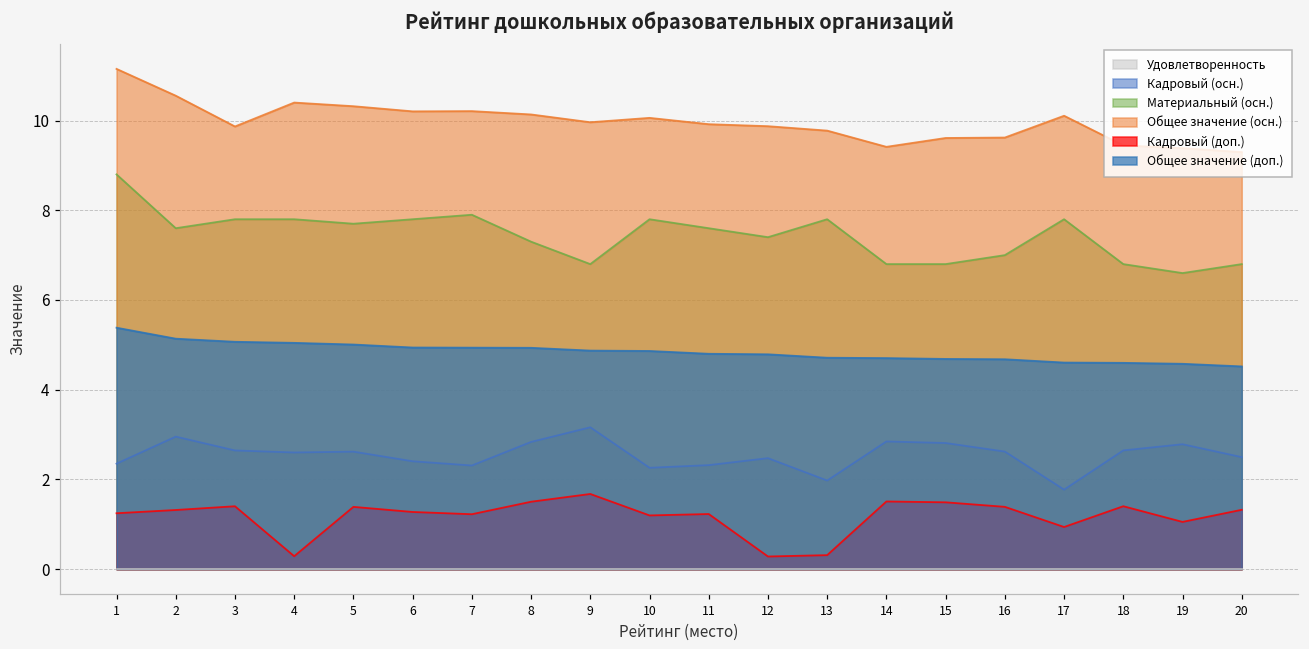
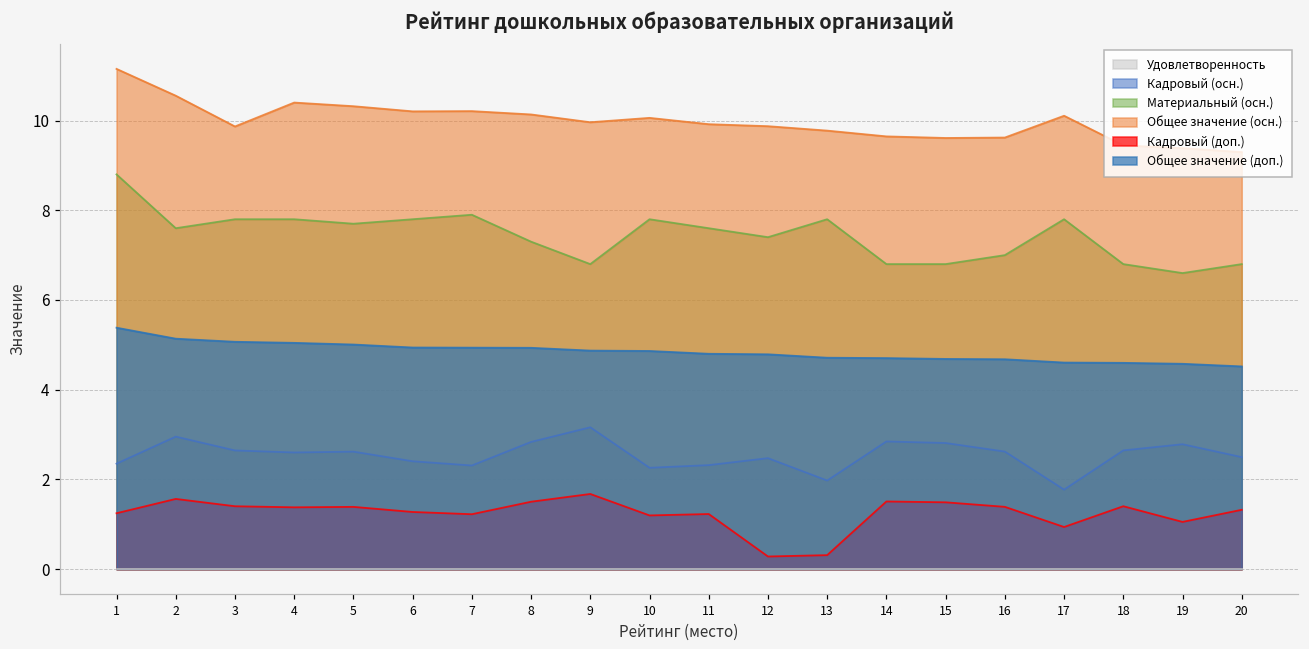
  {
    "Удовлетворенность": {
      "1": 0.0,
      "2": 0.0,
      "3": 0.0,
      "4": 0.0,
      "5": 0.0,
      "6": 0.0,
      "7": 0.0,
      "8": 0.0,
      "9": 0.0,
      "10": 0.0,
      "11": 0.0,
      "12": 0.0,
      "13": 0.0,
      "14": 0.0,
      "15": 0.0,
      "16": 0.0,
      "17": 0.0,
      "18": 0.0,
      "19": 0.0,
      "20": 0.0
    },
    "Материальный (осн.)": {
      "1": 8.8,
      "2": 7.6,
      "3": 7.8,
      "4": 7.8,
      "5": 7.7,
      "6": 7.8,
      "7": 7.9,
      "8": 7.3,
      "9": 6.8,
      "10": 7.8,
      "11": 7.6,
      "12": 7.4,
      "13": 7.8,
      "14": 6.8,
      "15": 6.8,
      "16": 7.0,
      "17": 7.8,
      "18": 6.8,
      "19": 6.6,
      "20": 6.8
    },
    "Общее значение (осн.)": {
      "1": 11.2,
      "2": 10.6,
      "3": 9.9,
      "4": 10.4,
      "5": 10.3,
      "6": 10.2,
      "7": 10.2,
      "8": 10.1,
      "9": 10.0,
      "10": 10.1,
      "11": 9.9,
      "12": 9.9,
      "13": 9.8,
-     "14": 9.4,
+     "14": 9.6,
      "15": 9.6,
      "16": 9.6,
      "17": 10.1
    },
    "Кадровый (доп.)": {
      "1": 1.2,
-     "2": 1.3,
+     "2": 1.6,
      "3": 1.4,
-     "4": 0.3,
+     "4": 1.4,
      "5": 1.4,
      "6": 1.3,
      "7": 1.2,
      "8": 1.5,
      "9": 1.7,
      "10": 1.2,
      "11": 1.2,
      "12": 0.3,
      "13": 0.3,
      "14": 1.5,
      "15": 1.5,
      "16": 1.4,
      "17": 0.9,
      "18": 1.4,
      "19": 1.1,
      "20": 1.3
    }
  }
